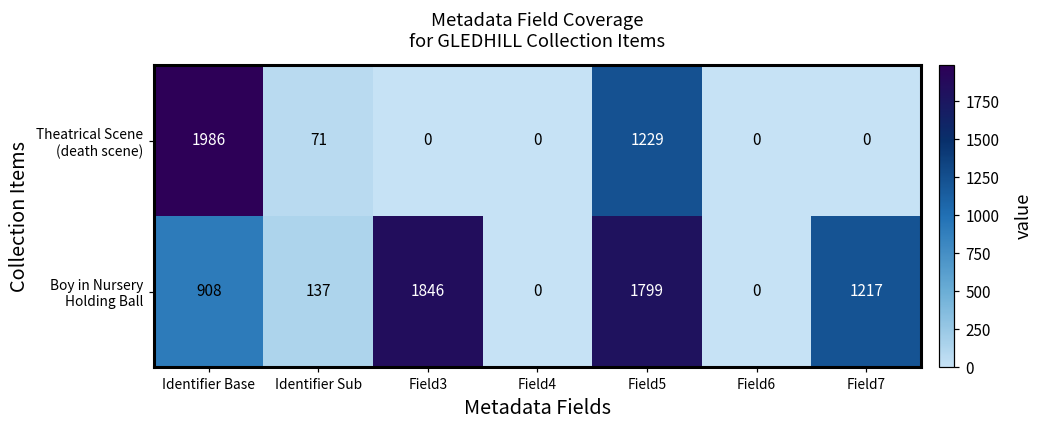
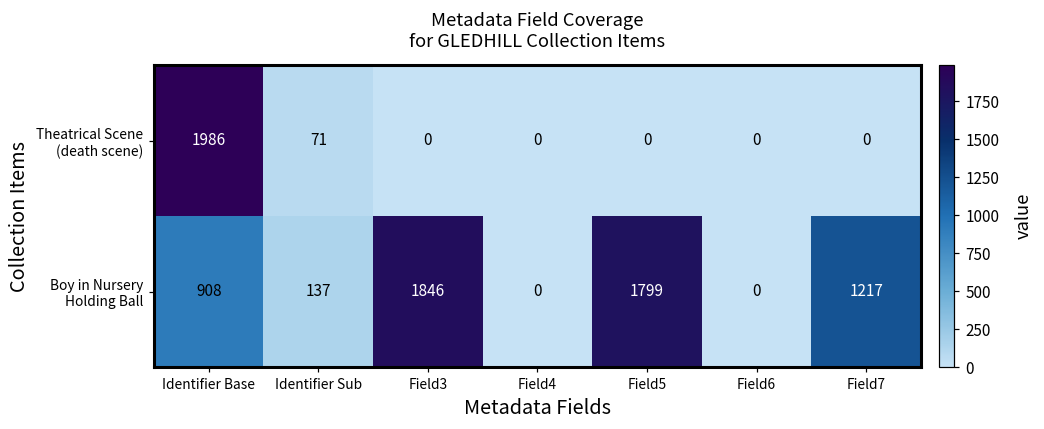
  {
    "Theatrical Scene (death scene)": {
      "Identifier Base": 1986,
      "Identifier Sub": 71,
      "Field3": 0,
      "Field4": 0,
-     "Field5": 1229,
+     "Field5": 0,
      "Field6": 0,
      "Field7": 0
    },
    "Boy in Nursery Holding Ball": {
      "Identifier Base": 908,
      "Identifier Sub": 137,
      "Field3": 1846,
      "Field4": 0,
      "Field5": 1799,
      "Field6": 0,
      "Field7": 1217
    }
  }
